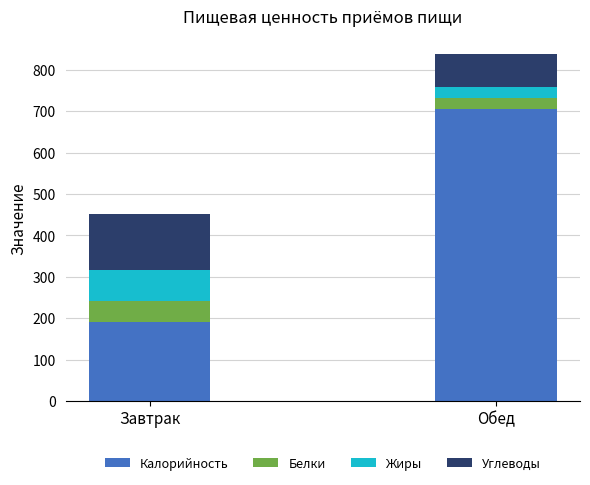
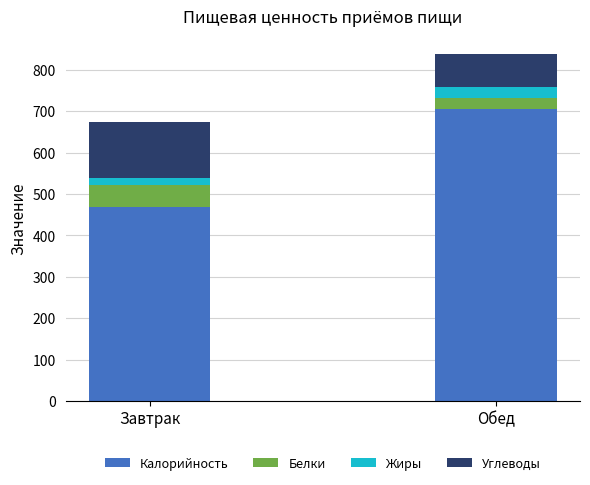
  {
    "Калорийность": {
-     "Завтрак": 190,
+     "Завтрак": 470,
      "Обед": 710
    },
    "Белки": {
      "Завтрак": 50,
      "Обед": 30
    },
    "Жиры": {
-     "Завтрак": 70,
+     "Завтрак": 20,
      "Обед": 30
    },
    "Углеводы": {
      "Завтрак": 140,
      "Обед": 80
    }
  }
